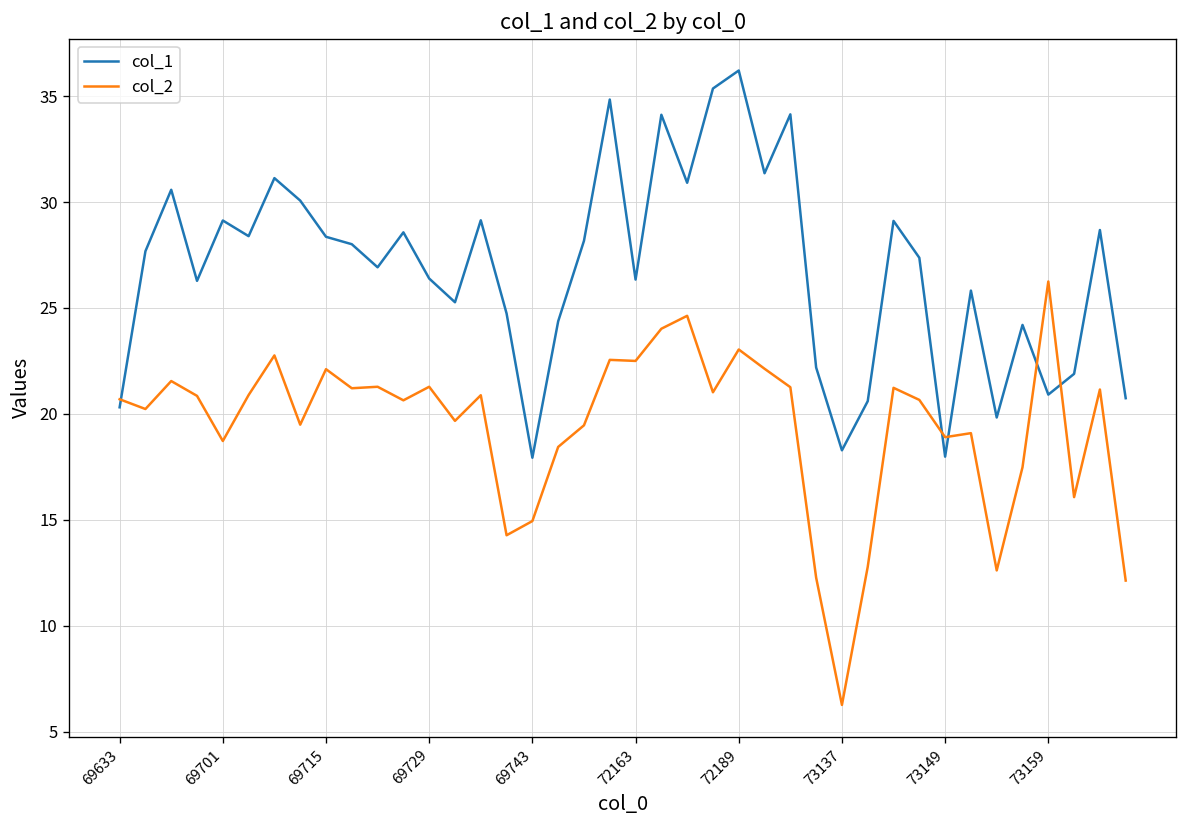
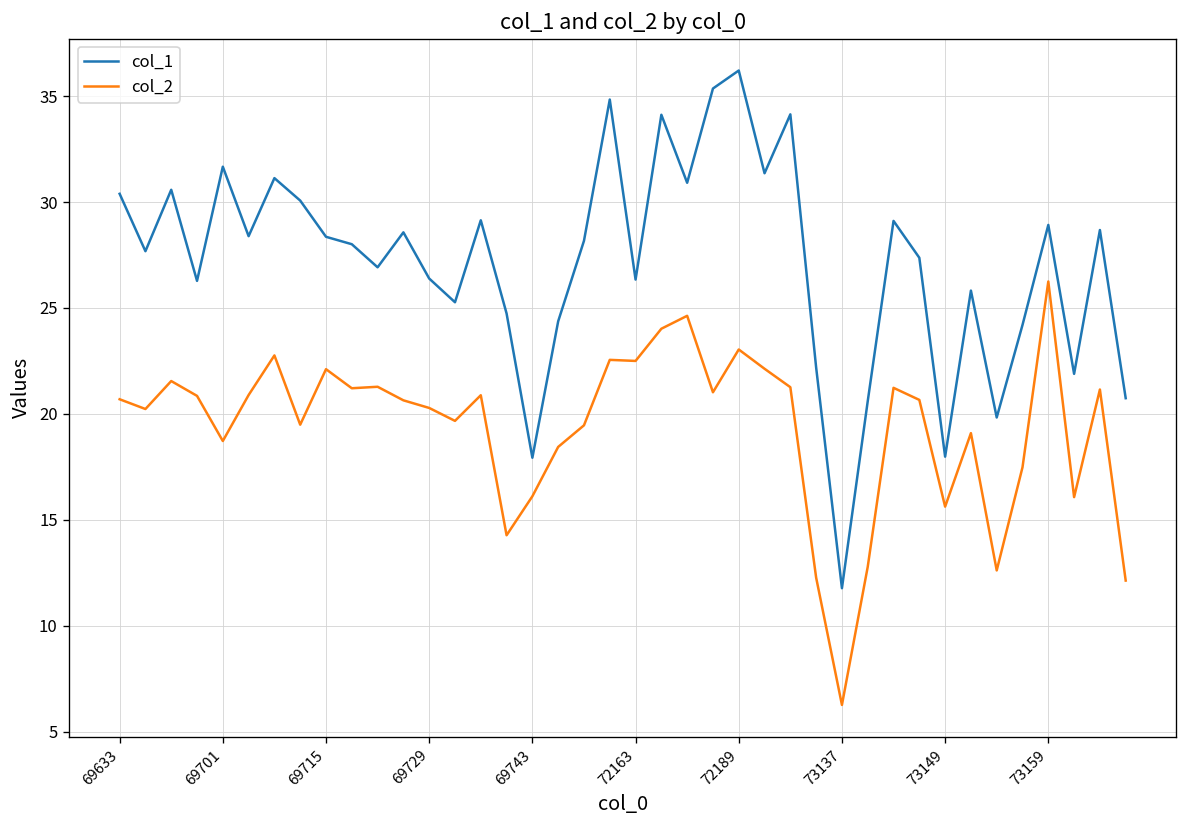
  {
    "col_1": {
-     "69633": 20.3,
-     "69701": 29.1,
+     "69633": 30.4,
+     "69701": 31.7,
      "69715": 28.4,
      "69729": 26.4,
      "69743": 17.9,
      "72163": 26.3,
      "72189": 36.2,
-     "73137": 18.3,
+     "73137": 11.8,
      "73149": 18.0,
-     "73159": 20.9
+     "73159": 28.9
    },
    "col_2": {
      "69633": 20.7,
      "69701": 18.7,
      "69715": 22.1,
-     "69729": 21.3,
-     "69743": 14.9,
+     "69729": 20.3,
+     "69743": 16.1,
      "72163": 22.5,
      "72189": 23.0,
      "73137": 6.3,
-     "73149": 18.9,
+     "73149": 15.6,
      "73159": 26.3
    }
  }
